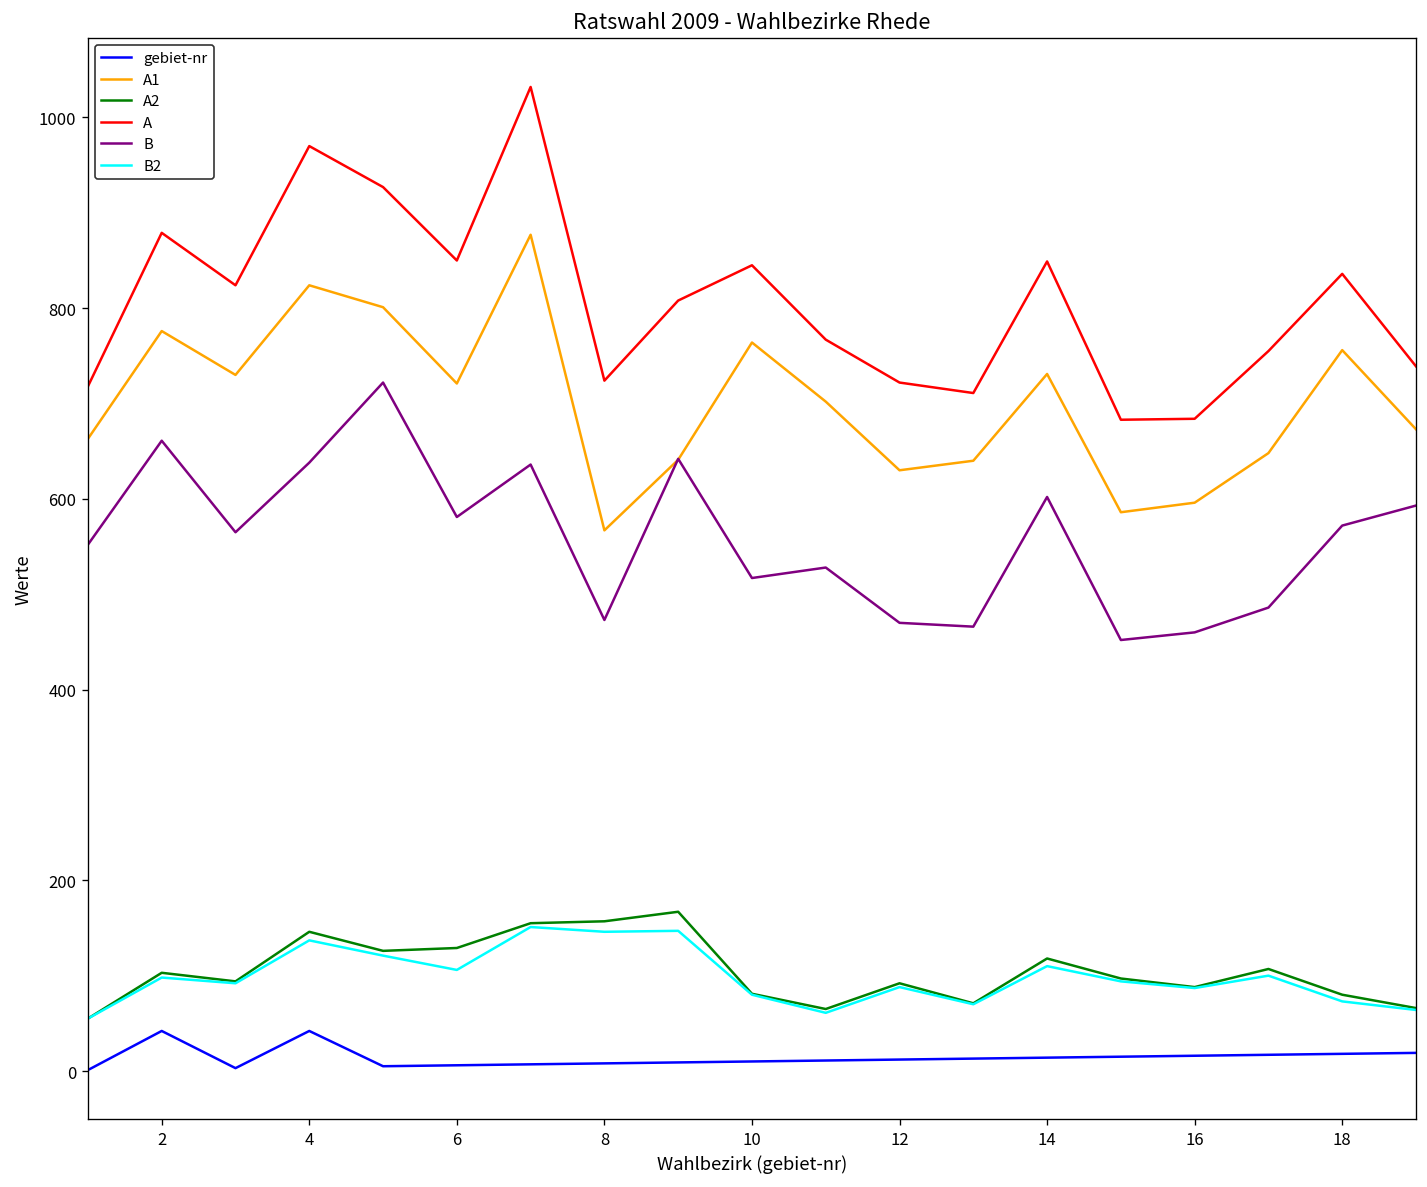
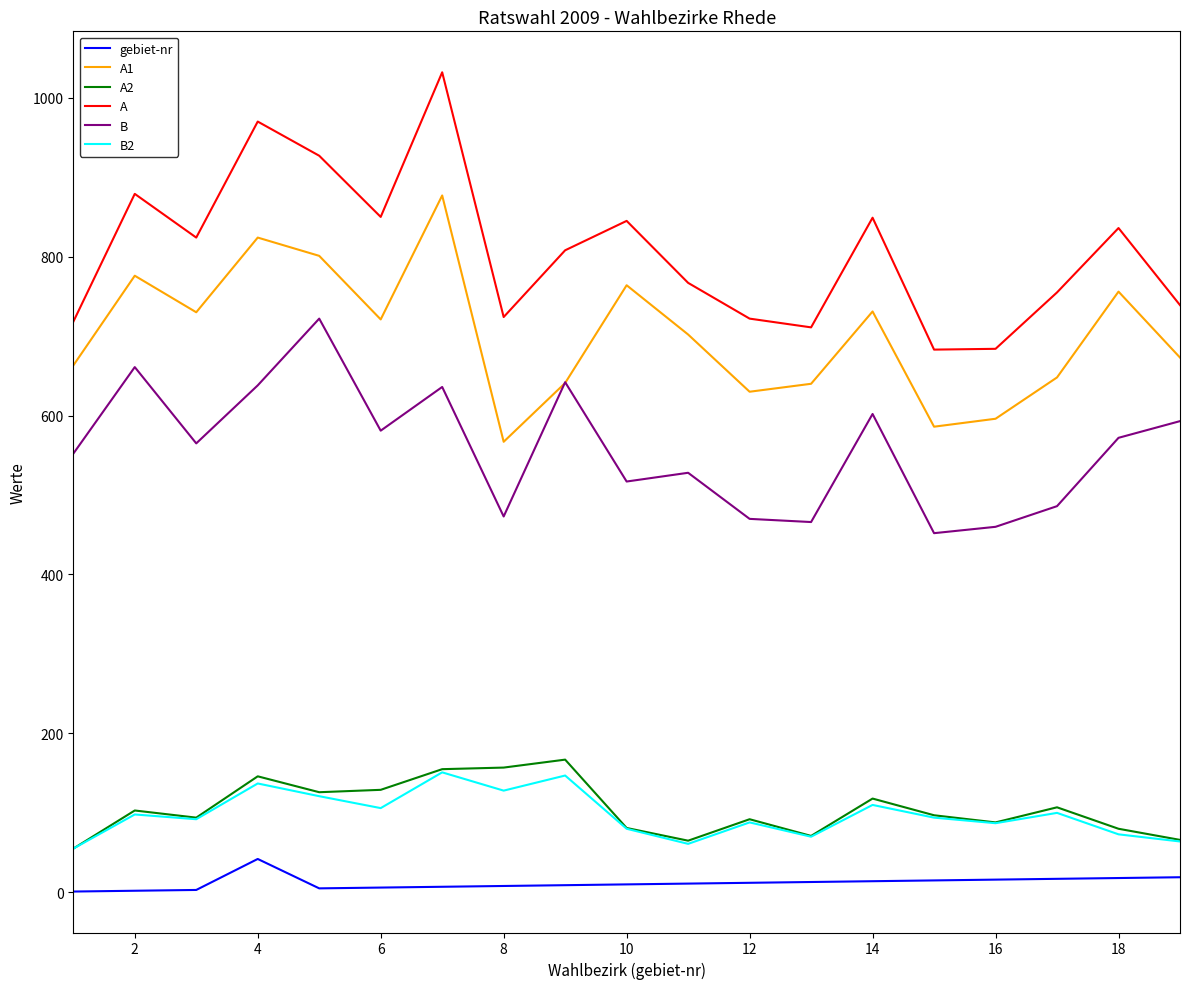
  {
    "gebiet-nr": {
-     "2": 40,
+     "2": 0,
      "4": 40,
      "6": 10,
      "8": 10,
      "10": 10,
      "12": 10,
      "14": 10,
      "16": 20,
      "18": 20
    },
    "A1": {
      "2": 780,
      "4": 820,
      "6": 720,
      "8": 570,
      "10": 760,
      "12": 630,
      "14": 730,
      "16": 600,
      "18": 760
    },
    "A2": {
      "2": 100,
      "4": 150,
      "6": 130,
      "8": 160,
      "12": 90,
      "14": 120,
      "18": 80
    },
    "A": {
      "2": 880,
      "4": 970,
      "6": 850,
      "8": 720,
      "10": 850,
      "12": 720,
      "14": 850,
      "16": 680,
      "18": 840
    },
    "B": {
      "2": 660,
      "4": 640,
      "6": 580,
      "8": 470,
      "10": 520,
      "12": 470,
      "14": 600,
      "16": 460,
      "18": 570
    },
    "B2": {
      "2": 100,
      "4": 140,
      "6": 110,
-     "8": 150,
+     "8": 130,
      "12": 90,
      "14": 110,
      "18": 70
    }
  }
